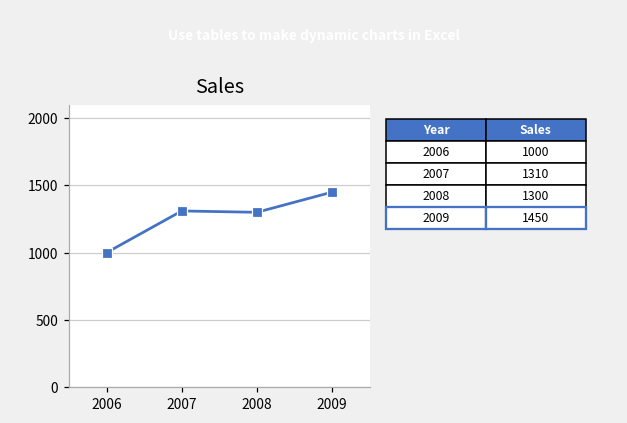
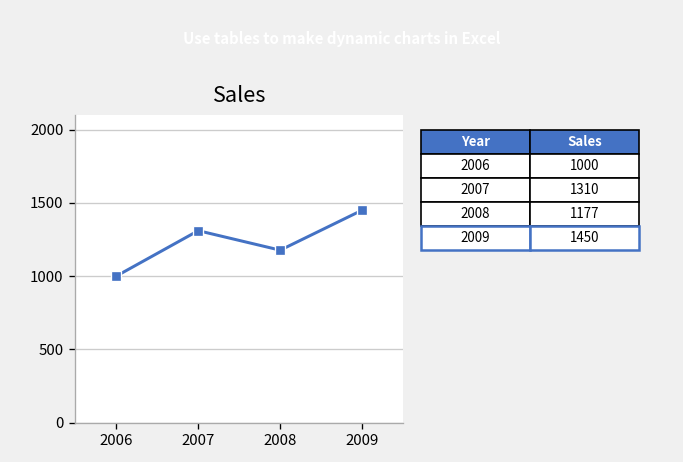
  {
-   "2008": 1300
+   "2008": 1177
  }
